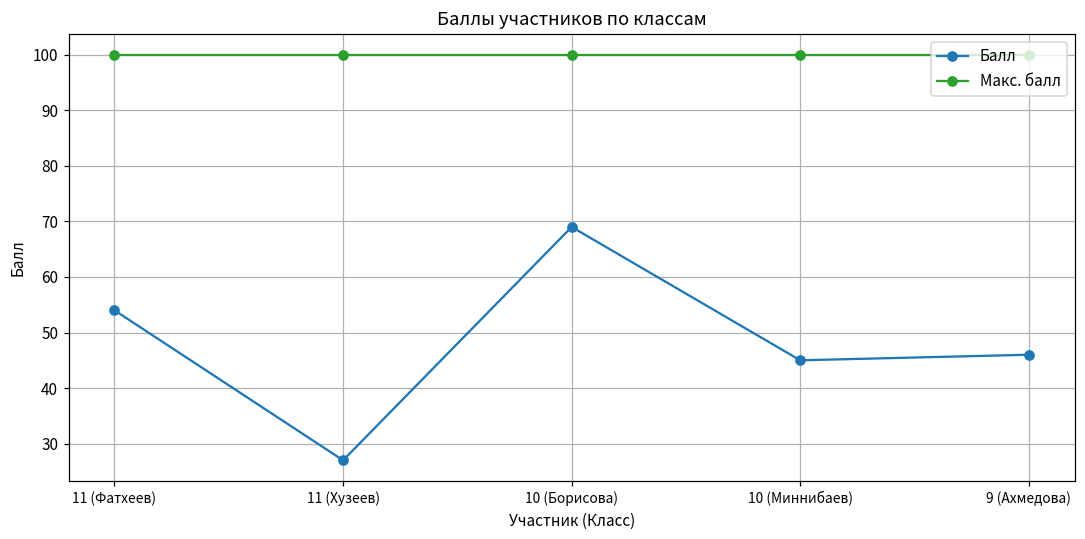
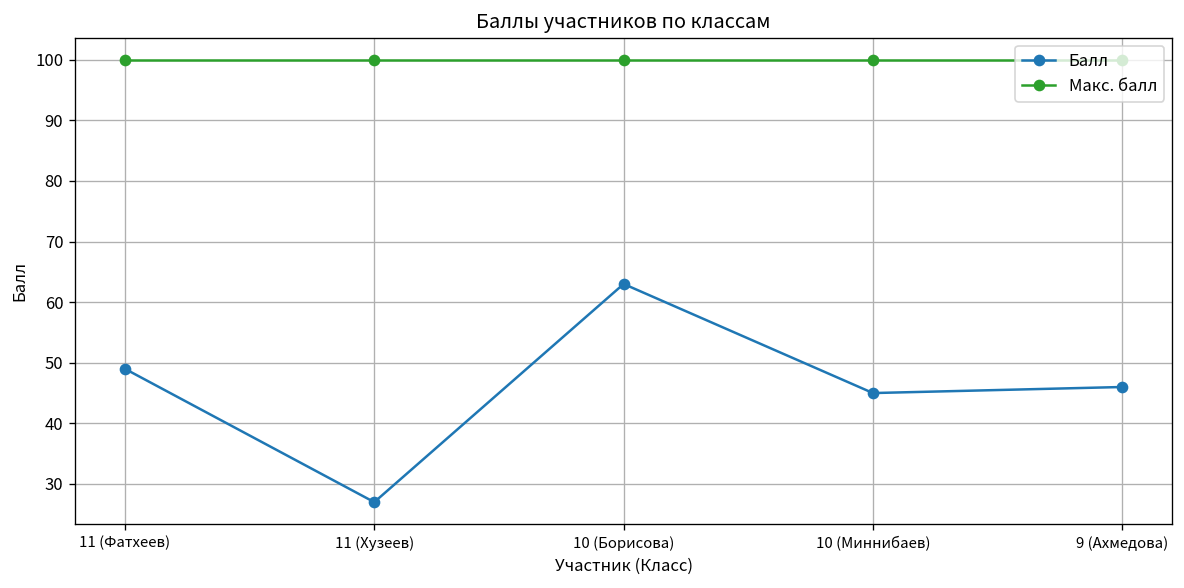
  {
    "Балл": {
-     "11 (Фатхеев)": 54,
+     "11 (Фатхеев)": 49,
      "11 (Хузеев)": 27,
-     "10 (Борисова)": 69,
+     "10 (Борисова)": 63,
      "10 (Миннибаев)": 45,
      "9 (Ахмедова)": 46
    },
    "Макс. балл": {
      "11 (Фатхеев)": 100,
      "11 (Хузеев)": 100,
      "10 (Борисова)": 100,
      "10 (Миннибаев)": 100
    }
  }
